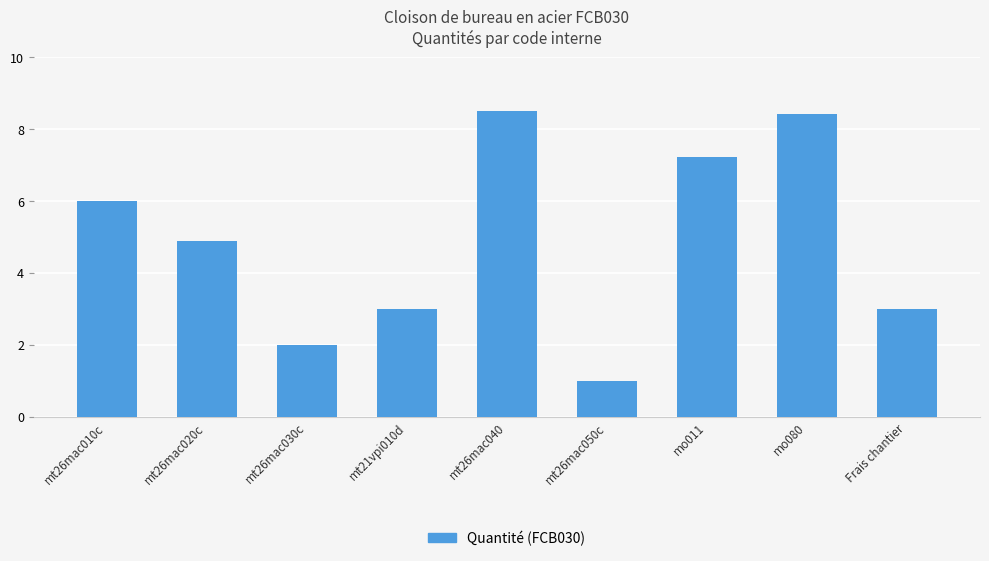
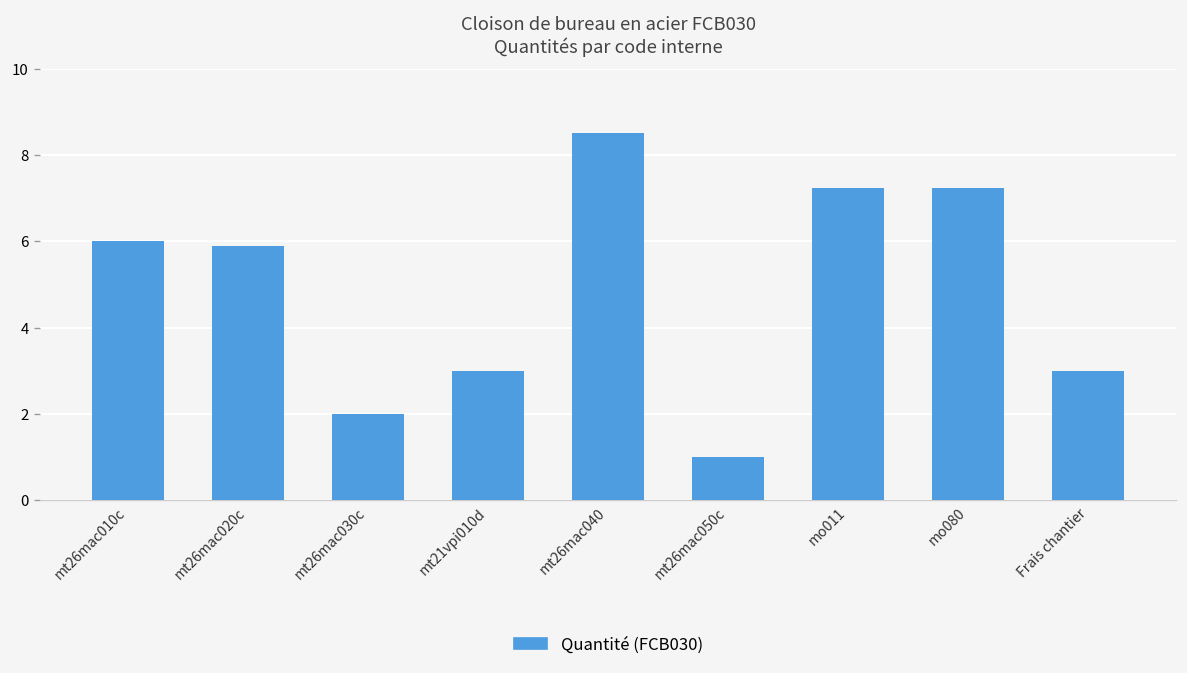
  {
    "mt26mac010c": 6.0,
-   "mt26mac020c": 4.9,
+   "mt26mac020c": 5.9,
    "mt26mac030c": 2.0,
    "mt21vpi010d": 3.0,
    "mt26mac040": 8.5,
    "mt26mac050c": 1.0,
    "mo011": 7.2,
-   "mo080": 8.4,
+   "mo080": 7.2,
    "Frais chantier": 3.0
  }
